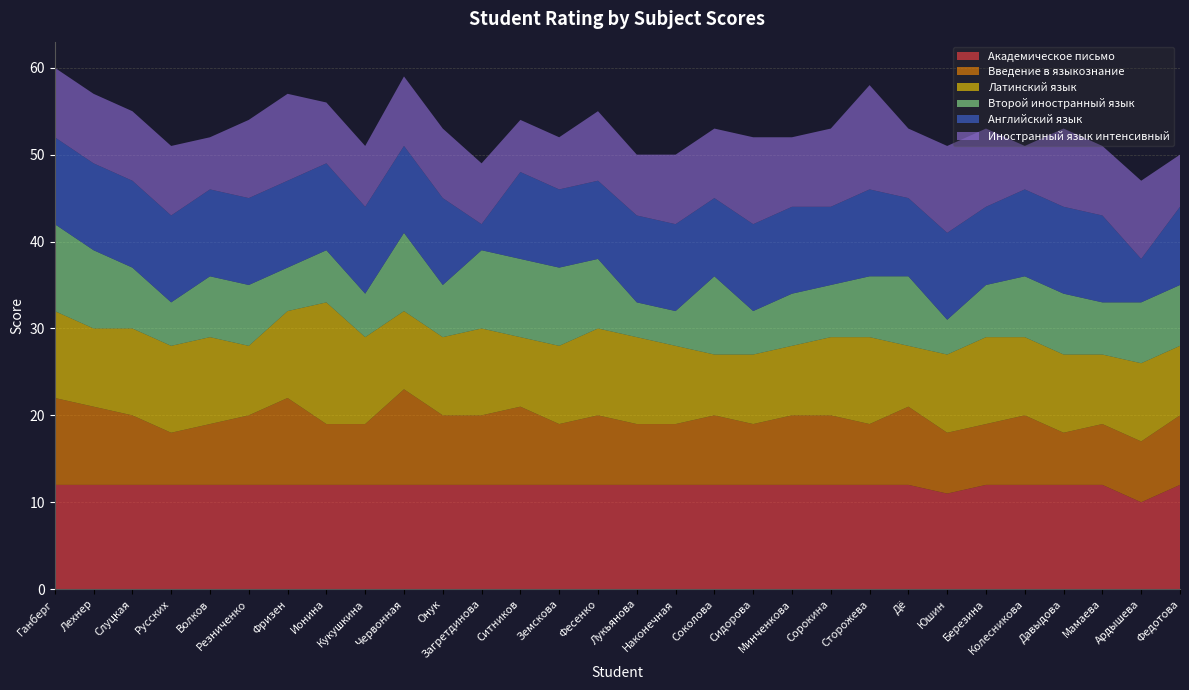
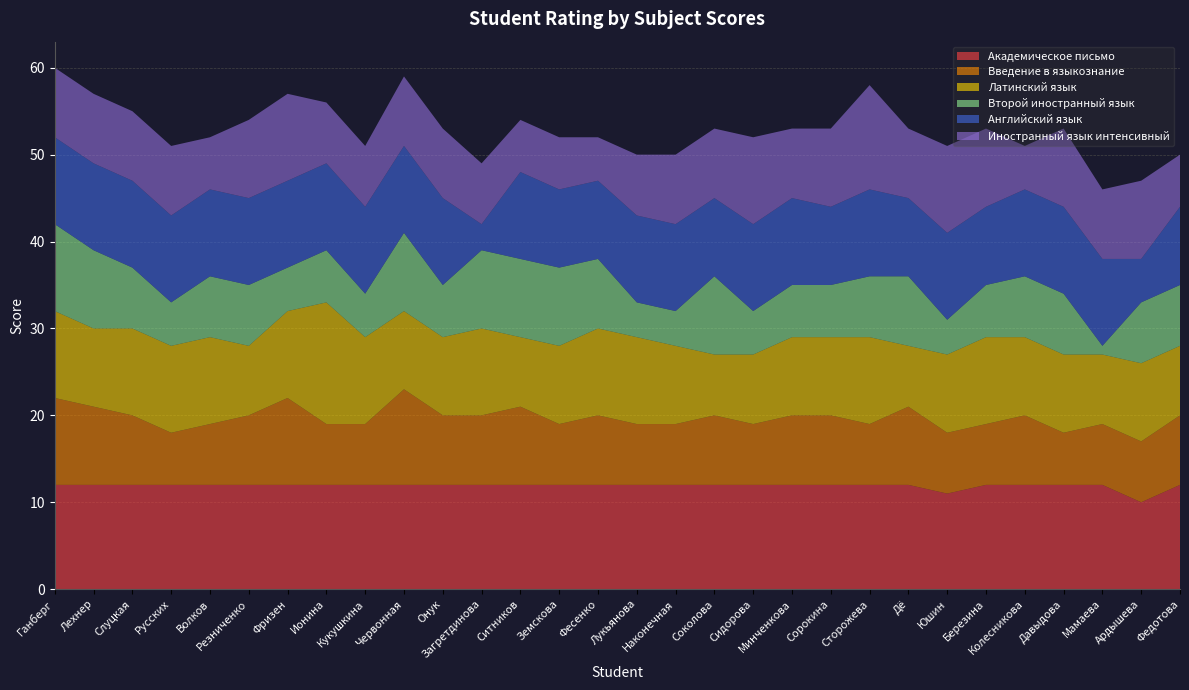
  {
    "Академическое письмо": {
      "Ганберг": 12,
      "Лехнер": 12,
      "Слуцкая": 12,
      "Русских": 12,
      "Волков": 12,
      "Резниченко": 12,
      "Фризен": 12,
      "Ионина": 12,
      "Кукушкина": 12,
      "Червонная": 12,
      "Онук": 12,
      "Загретдинова": 12,
      "Ситников": 12,
      "Земскова": 12,
      "Фесенко": 12,
      "Лукьянова": 12,
      "Наконечная": 12,
      "Соколова": 12,
      "Сидорова": 12,
      "Минченкова": 12,
      "Сорокина": 12,
      "Сторожева": 12,
      "Дё": 12,
      "Юшин": 11,
      "Березина": 12,
      "Колесникова": 12,
      "Давыдова": 12,
      "Мамаева": 12,
      "Ардышева": 10,
      "Федотова": 12
    },
    "Введение в языкознание": {
      "Ганберг": 10,
      "Лехнер": 9,
      "Слуцкая": 8,
      "Русских": 6,
      "Волков": 7,
      "Резниченко": 8,
      "Фризен": 10,
      "Ионина": 7,
      "Кукушкина": 7,
      "Червонная": 11,
      "Онук": 8,
      "Загретдинова": 8,
      "Ситников": 9,
      "Земскова": 7,
      "Фесенко": 8,
      "Лукьянова": 7,
      "Наконечная": 7,
      "Соколова": 8,
      "Сидорова": 7,
      "Минченкова": 8,
      "Сорокина": 8,
      "Сторожева": 7,
      "Дё": 9,
      "Юшин": 7,
      "Березина": 7,
      "Колесникова": 8,
      "Давыдова": 6,
      "Мамаева": 7,
      "Ардышева": 7,
      "Федотова": 8
    },
    "Латинский язык": {
      "Ганберг": 10,
      "Лехнер": 9,
      "Слуцкая": 10,
      "Русских": 10,
      "Волков": 10,
      "Резниченко": 8,
      "Фризен": 10,
      "Ионина": 14,
      "Кукушкина": 10,
      "Червонная": 9,
      "Онук": 9,
      "Загретдинова": 10,
      "Ситников": 8,
      "Земскова": 9,
      "Фесенко": 10,
      "Лукьянова": 10,
      "Наконечная": 9,
      "Соколова": 7,
      "Сидорова": 8,
-     "Минченкова": 8,
+     "Минченкова": 9,
      "Сорокина": 9,
      "Сторожева": 10,
      "Дё": 7,
      "Юшин": 9,
      "Березина": 10,
      "Колесникова": 9,
      "Давыдова": 9,
      "Мамаева": 8,
      "Ардышева": 9,
      "Федотова": 8
    },
    "Второй иностранный язык": {
      "Ганберг": 10,
      "Лехнер": 9,
      "Слуцкая": 7,
      "Русских": 5,
      "Волков": 7,
      "Резниченко": 7,
      "Фризен": 5,
      "Ионина": 6,
      "Кукушкина": 5,
      "Червонная": 9,
      "Онук": 6,
      "Загретдинова": 9,
      "Ситников": 9,
      "Земскова": 9,
      "Фесенко": 8,
      "Лукьянова": 4,
      "Наконечная": 4,
      "Соколова": 9,
      "Сидорова": 5,
      "Минченкова": 6,
      "Сорокина": 6,
      "Сторожева": 7,
      "Дё": 8,
      "Юшин": 4,
      "Березина": 6,
      "Колесникова": 7,
      "Давыдова": 7,
-     "Мамаева": 6,
+     "Мамаева": 1,
      "Ардышева": 7,
      "Федотова": 7
    },
    "Английский язык": {
      "Ганберг": 10,
      "Лехнер": 10,
      "Слуцкая": 10,
      "Русских": 10,
      "Волков": 10,
      "Резниченко": 10,
      "Фризен": 10,
      "Ионина": 10,
      "Кукушкина": 10,
      "Червонная": 10,
      "Онук": 10,
      "Загретдинова": 3,
      "Ситников": 10,
      "Земскова": 9,
      "Фесенко": 9,
      "Лукьянова": 10,
      "Наконечная": 10,
      "Соколова": 9,
      "Сидорова": 10,
      "Минченкова": 10,
      "Сорокина": 9,
      "Сторожева": 10,
      "Дё": 9,
      "Юшин": 10,
      "Березина": 9,
      "Колесникова": 10,
      "Давыдова": 10,
      "Мамаева": 10,
      "Ардышева": 5,
      "Федотова": 9
    },
    "Иностранный язык интенсивный": {
      "Ганберг": 8,
      "Лехнер": 8,
      "Слуцкая": 8,
      "Русских": 8,
      "Волков": 6,
      "Резниченко": 9,
      "Фризен": 10,
      "Ионина": 7,
      "Кукушкина": 7,
      "Червонная": 8,
      "Онук": 8,
      "Загретдинова": 7,
      "Ситников": 6,
      "Земскова": 6,
-     "Фесенко": 8,
+     "Фесенко": 5,
      "Лукьянова": 7,
      "Наконечная": 8,
      "Соколова": 8,
      "Сидорова": 10,
      "Минченкова": 8,
      "Сорокина": 9,
      "Сторожева": 12,
      "Дё": 8,
      "Юшин": 10,
      "Ардышева": 9,
      "Федотова": 6
    }
  }
